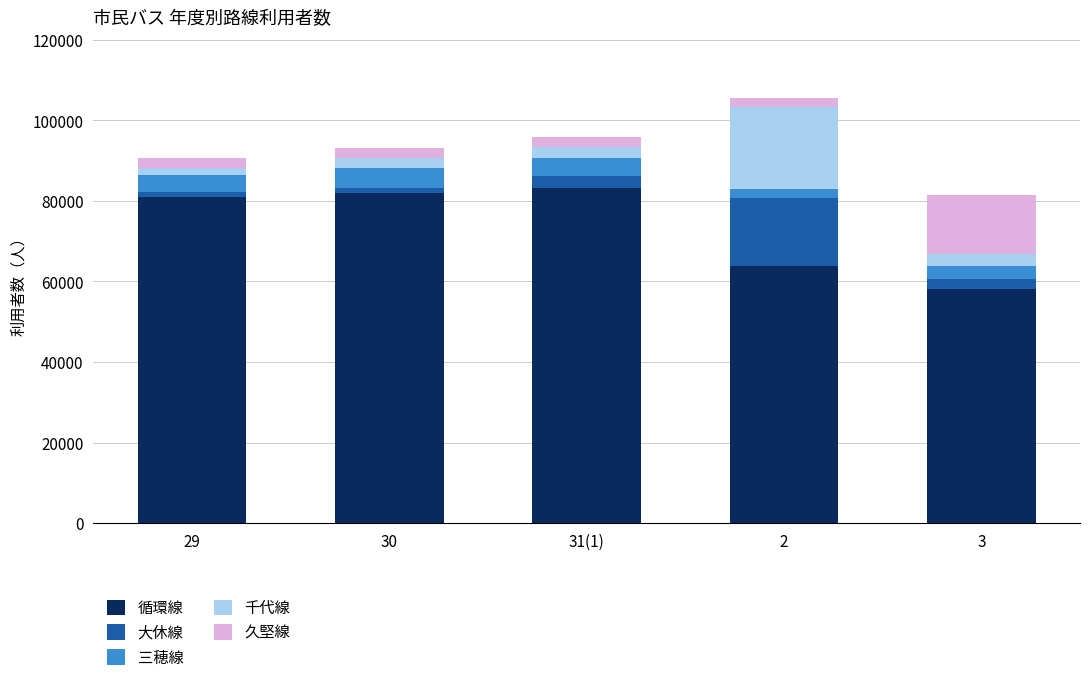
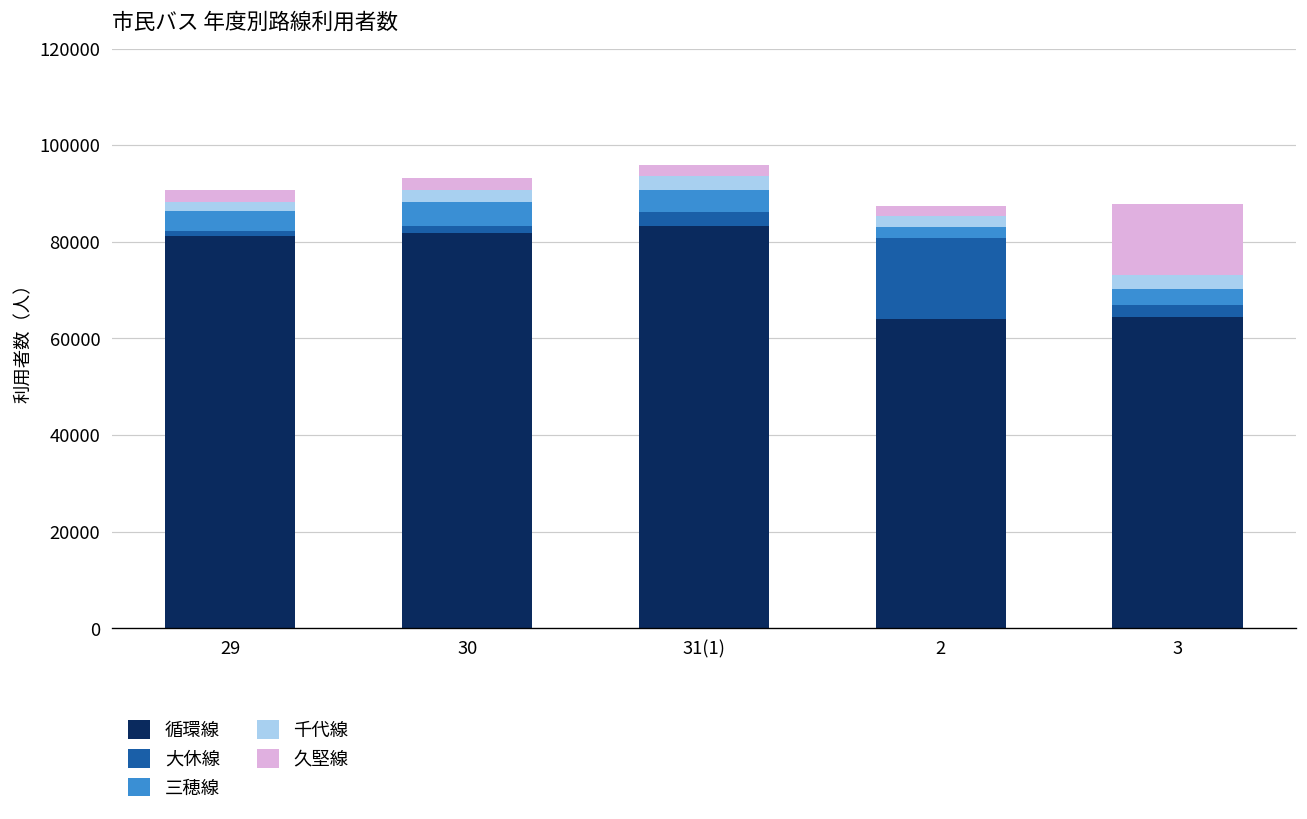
  {
    "循環線": {
      "29": 81000,
      "30": 82000,
      "31(1)": 83000,
      "2": 64000,
-     "3": 58000
+     "3": 64000
    },
    "大休線": {
      "29": 1000,
      "30": 1000,
      "31(1)": 3000,
      "2": 17000,
      "3": 3000
    },
    "三穂線": {
      "29": 4000,
      "30": 5000,
      "31(1)": 5000,
      "2": 2000,
      "3": 3000
    },
    "千代線": {
      "29": 2000,
      "30": 2000,
      "31(1)": 3000,
-     "2": 20000,
+     "2": 2000,
      "3": 3000
    },
    "久堅線": {
      "29": 3000,
      "30": 2000,
      "31(1)": 2000,
      "2": 2000,
      "3": 15000
    }
  }
